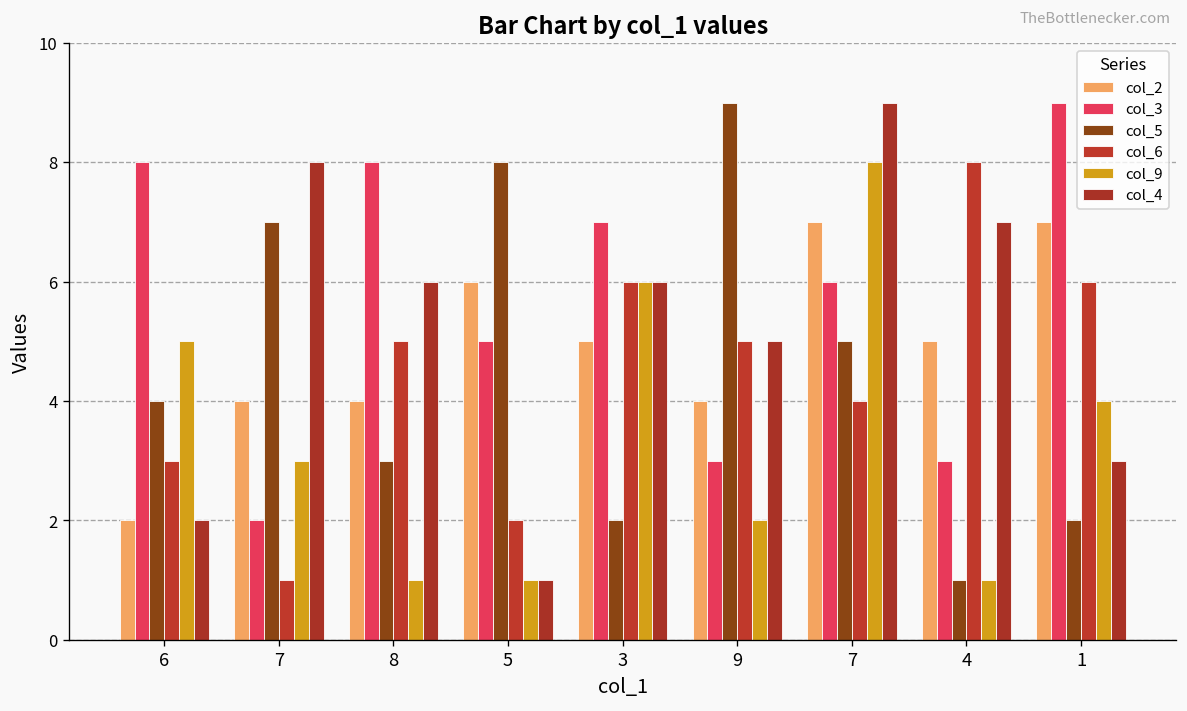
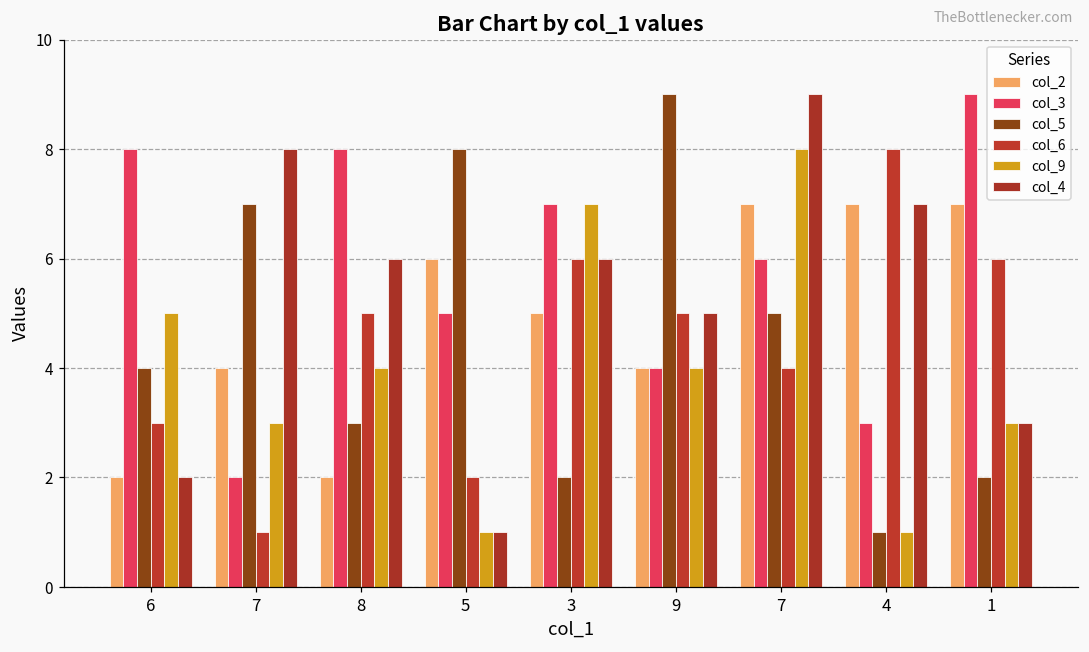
  {
    "col_2": {
      "6": 2,
-     "8": 4,
+     "8": 2,
      "5": 6,
      "3": 5,
      "9": 4,
-     "4": 5,
+     "4": 7,
      "1": 7
    },
    "col_3": {
      "6": 8,
      "8": 8,
      "5": 5,
      "3": 7,
-     "9": 3,
+     "9": 4,
      "4": 3,
      "1": 9
    },
    "col_9": {
      "6": 5,
-     "8": 1,
+     "8": 4,
      "5": 1,
-     "3": 6,
-     "9": 2,
+     "3": 7,
+     "9": 4,
      "4": 1,
-     "1": 4
+     "1": 3
    }
  }
